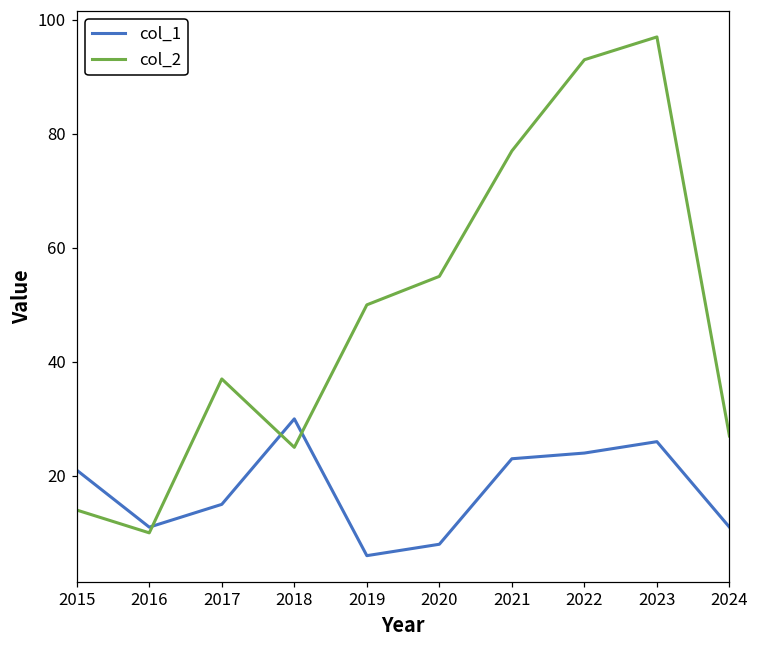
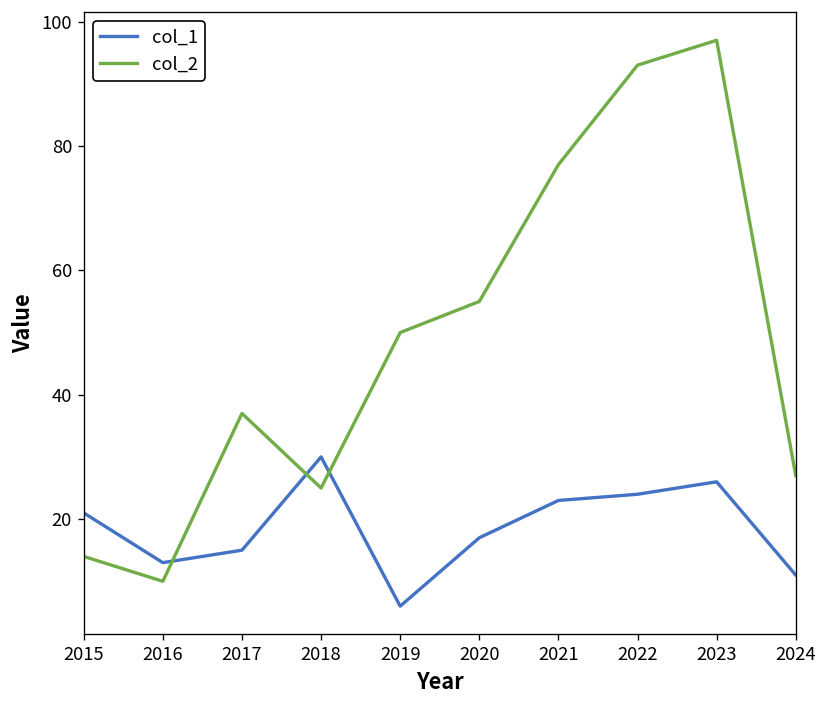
  {
    "col_1": {
      "2015": 21,
-     "2016": 11,
+     "2016": 13,
      "2017": 15,
      "2018": 30,
      "2019": 6,
-     "2020": 8,
+     "2020": 17,
      "2021": 23,
      "2022": 24,
      "2023": 26,
      "2024": 11
    },
    "col_2": {
      "2015": 14,
      "2016": 10,
      "2017": 37,
      "2018": 25,
      "2019": 50,
      "2020": 55,
      "2021": 77,
      "2022": 93,
      "2023": 97,
      "2024": 27
    }
  }
